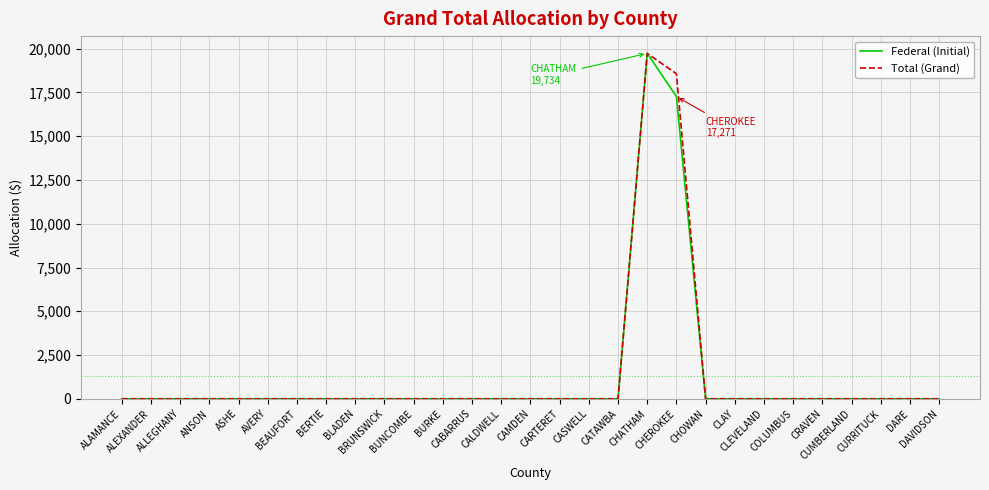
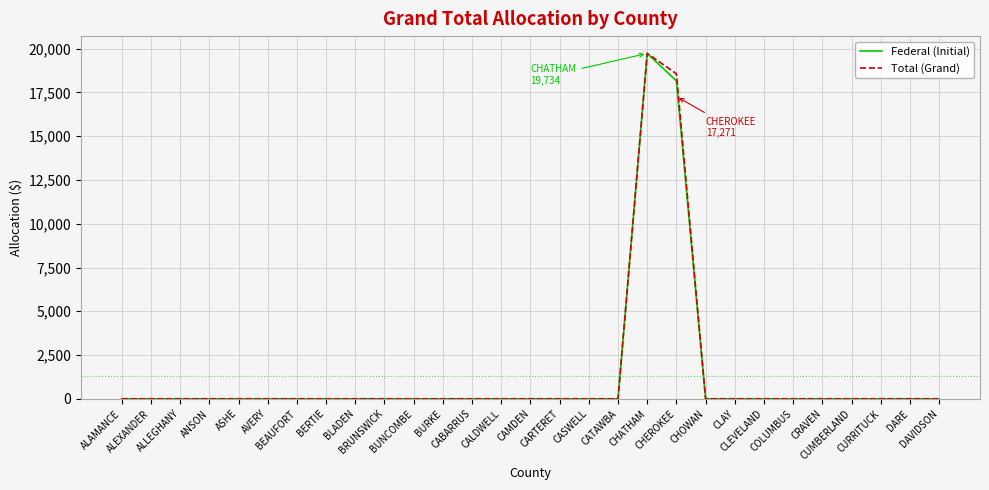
  {
    "Federal (Initial)": {
-     "CHEROKEE": "17,300"
+     "CHEROKEE": "18,200"
    },
    "Total (Grand)": {
      "CHEROKEE": "18,600"
    }
  }
